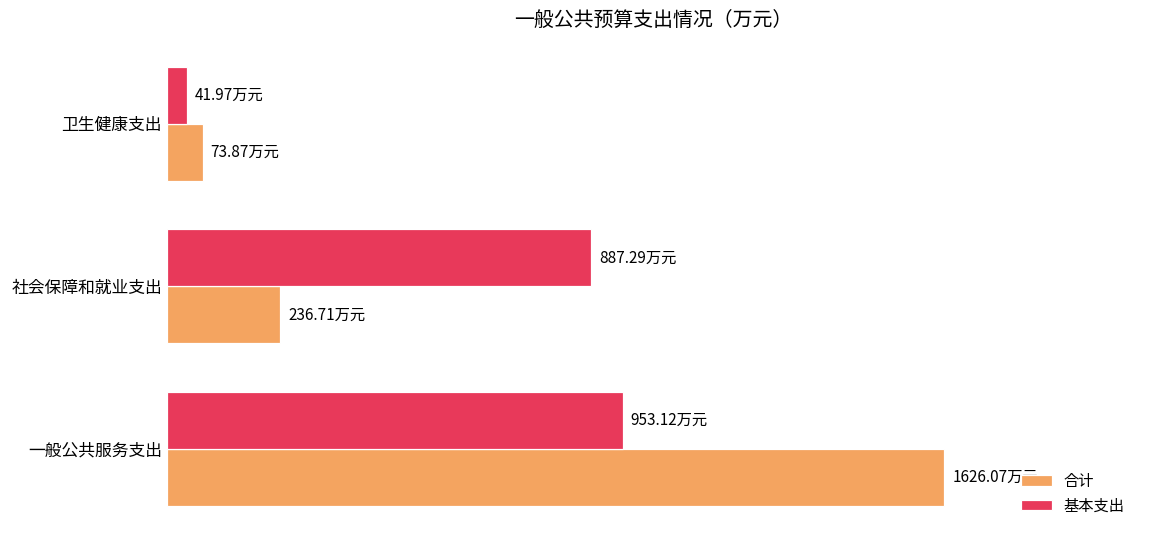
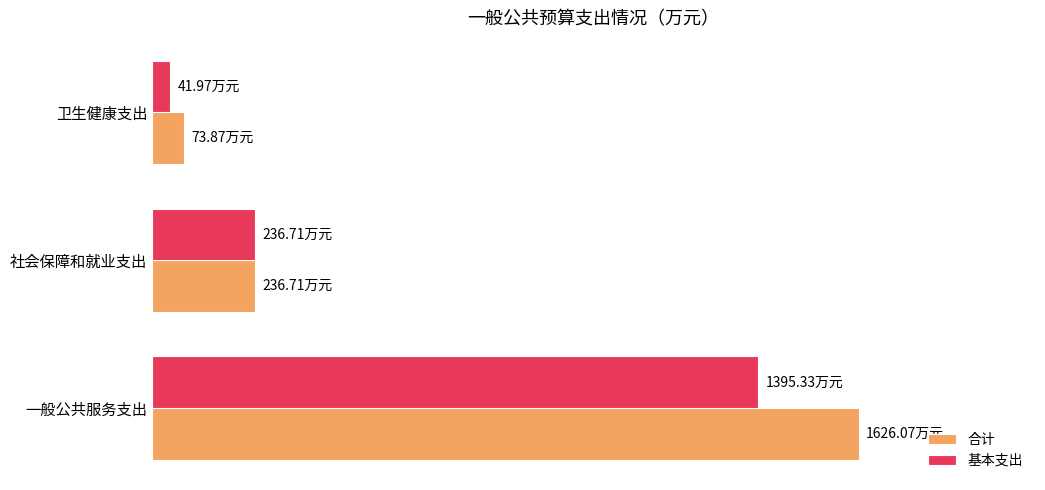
  {
    "合计": {
      "卫生健康支出": 73.87,
      "社会保障和就业支出": 236.71,
      "一般公共服务支出": 1626.07
    },
    "基本支出": {
      "卫生健康支出": 41.97,
-     "社会保障和就业支出": 887.29,
-     "一般公共服务支出": 953.12
+     "社会保障和就业支出": 236.71,
+     "一般公共服务支出": 1395.33
    }
  }
